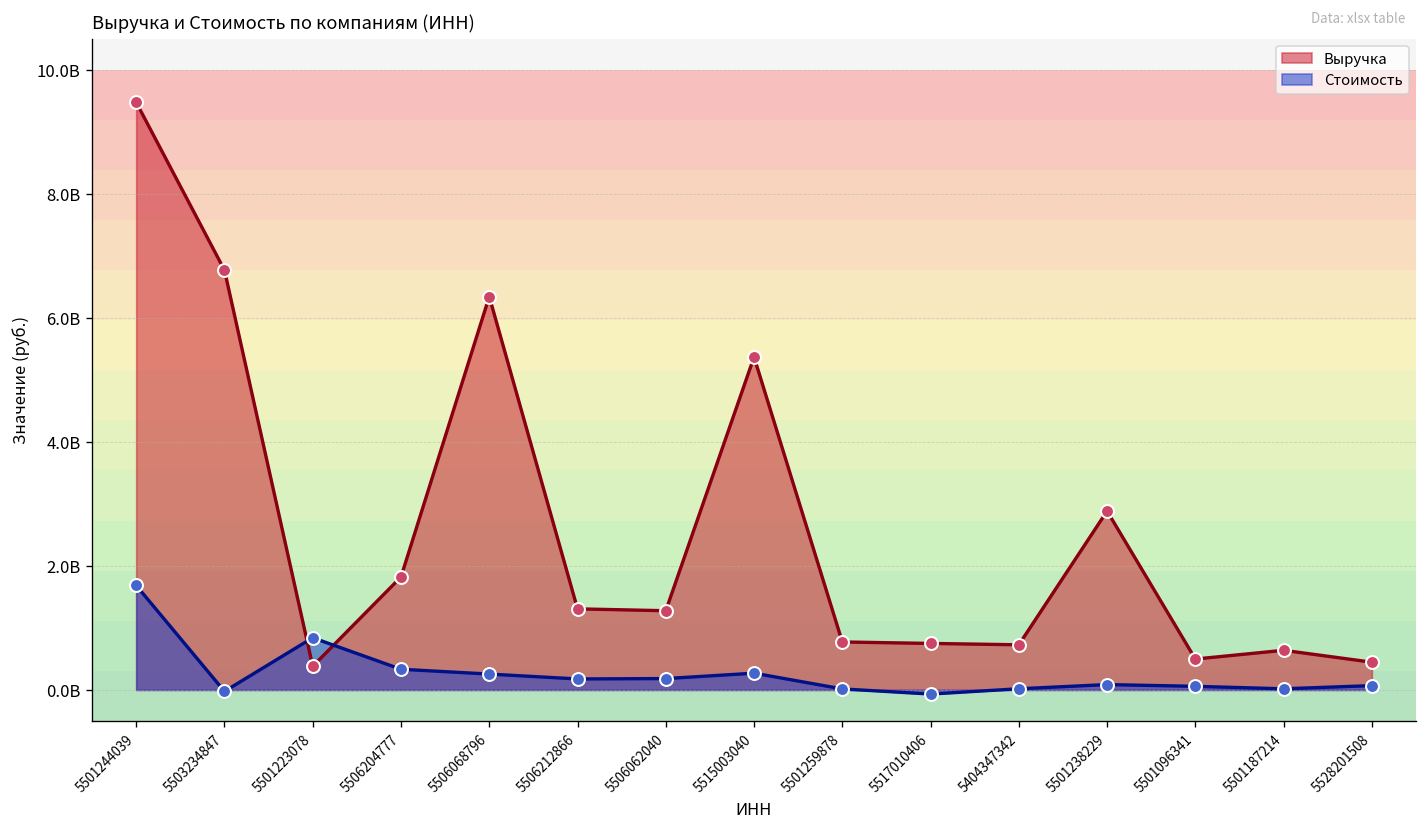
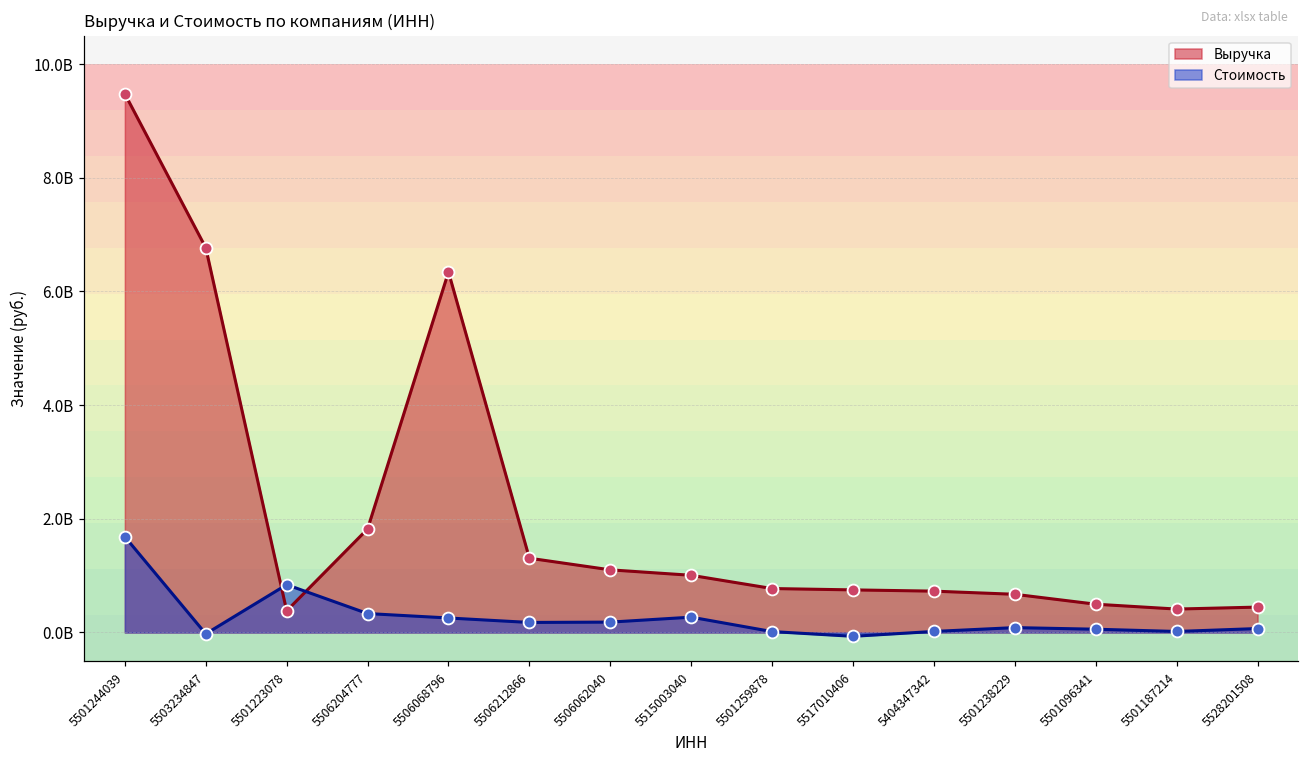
  {
    "Выручка": {
      "5501244039": 9500000000,
      "5503234847": 6800000000,
      "5501223078": 400000000,
      "5506204777": 1800000000,
      "5506068796": 6300000000,
      "5506212866": 1300000000,
-     "5506062040": 1300000000,
-     "5515003040": 5400000000,
+     "5506062040": 1100000000,
+     "5515003040": 1000000000,
      "5501259878": 800000000,
      "5517010406": 700000000,
      "5404347342": 700000000,
-     "5501238229": 2900000000,
+     "5501238229": 700000000,
      "5501096341": 500000000,
-     "5501187214": 600000000,
+     "5501187214": 400000000,
      "5528201508": 400000000
    }
  }
